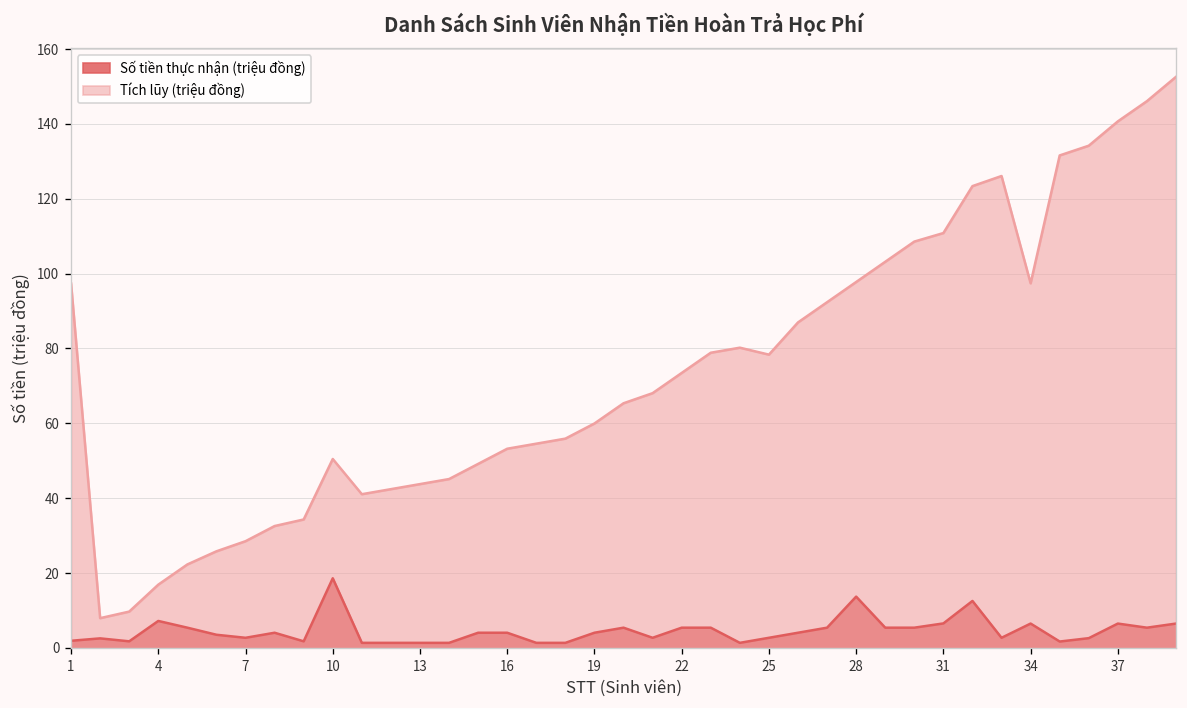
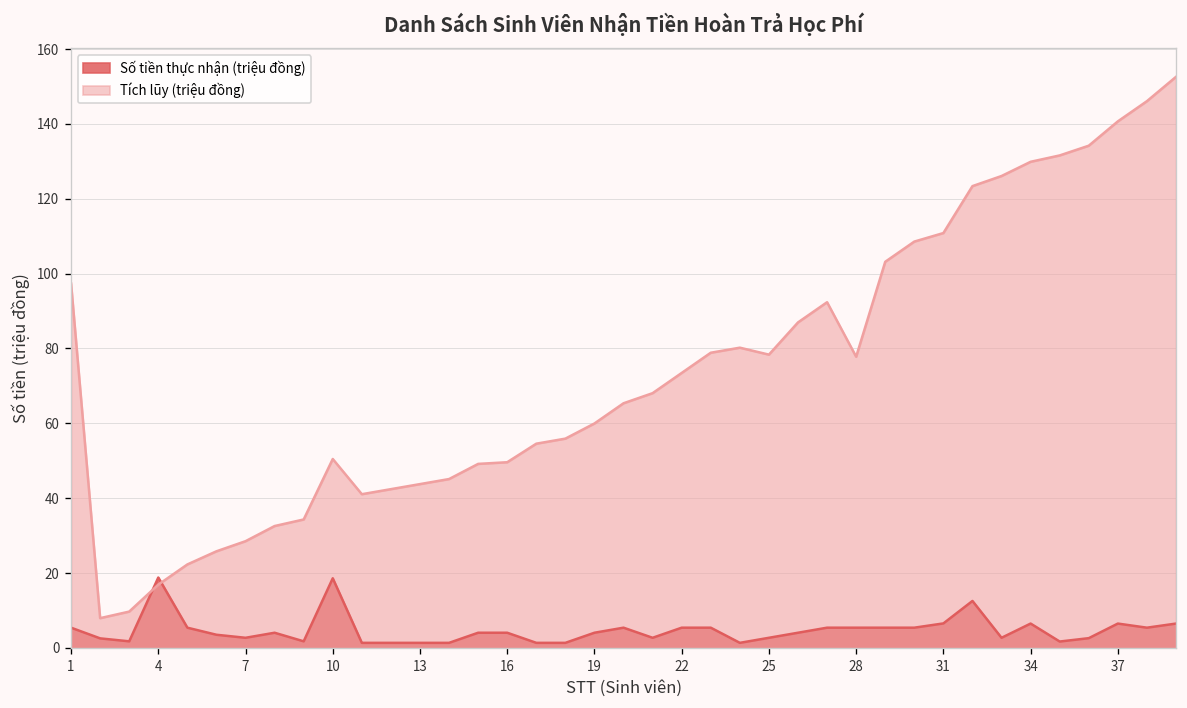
  {
    "Số tiền thực nhận (triệu đồng)": {
-     "1": 2,
-     "4": 7,
+     "1": 5,
+     "4": 19,
      "7": 3,
      "10": 19,
      "13": 1,
      "16": 4,
      "19": 4,
      "22": 5,
      "25": 3,
-     "28": 14,
+     "28": 5,
      "31": 7,
      "34": 7,
      "37": 7
    },
    "Tích lũy (triệu đồng)": {
      "1": 97,
      "4": 17,
      "7": 29,
      "10": 50,
      "13": 44,
-     "16": 53,
+     "16": 50,
      "19": 60,
      "22": 73,
      "25": 78,
-     "28": 98,
+     "28": 78,
      "31": 111,
-     "34": 97,
+     "34": 130,
      "37": 141
    }
  }
